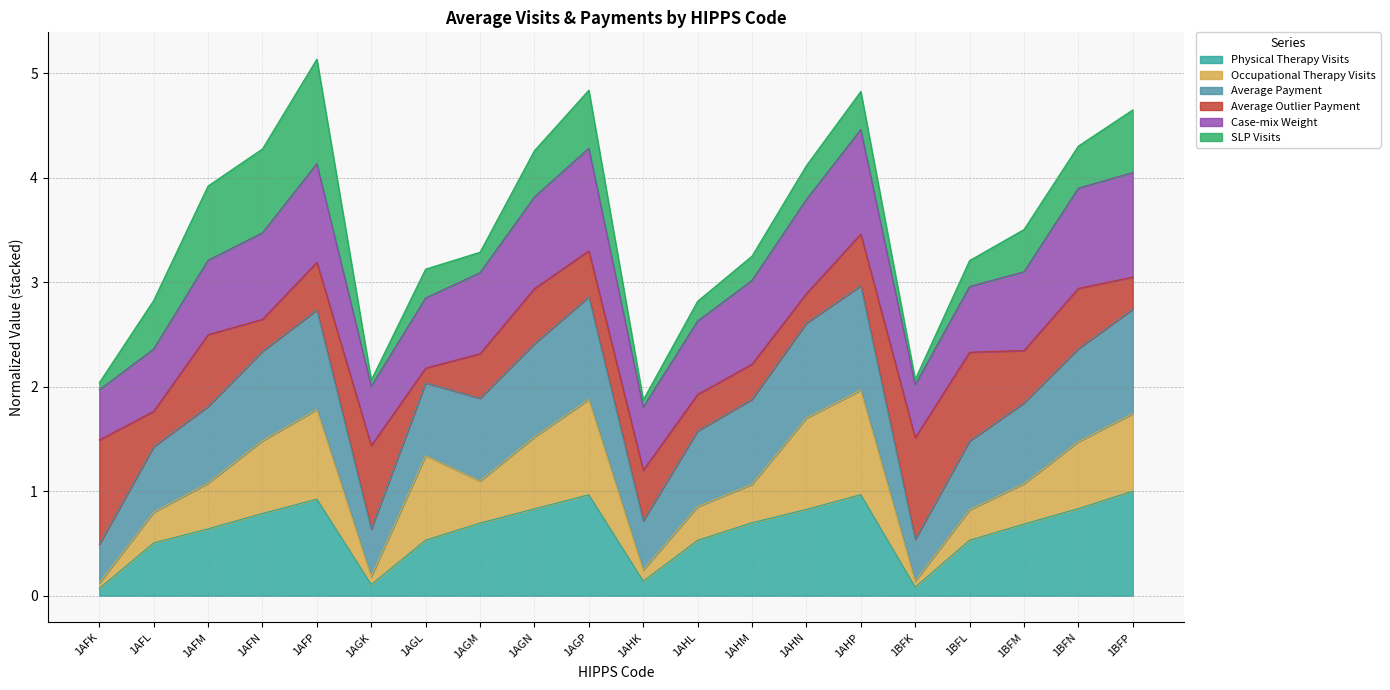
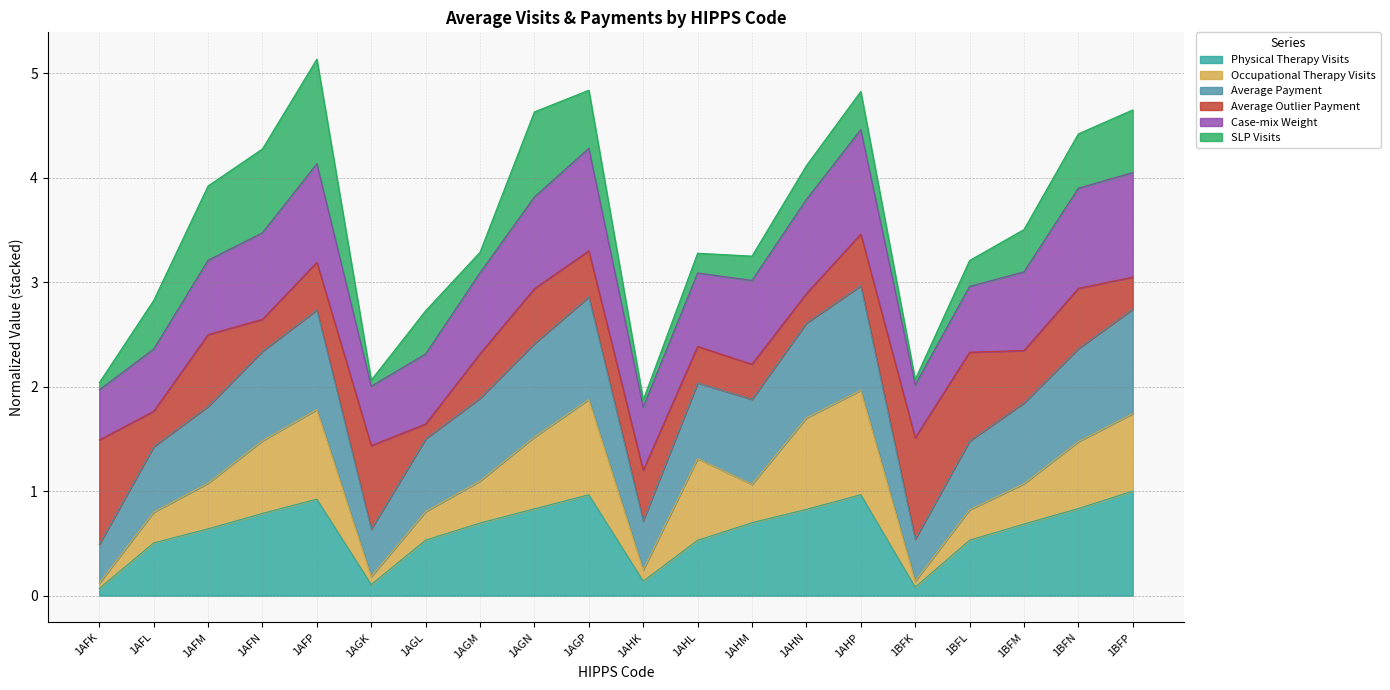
  {
    "Occupational Therapy Visits": {
      "1AFK": 0.05,
      "1AFL": 0.29,
      "1AFM": 0.44,
      "1AFN": 0.70,
      "1AFP": 0.86,
      "1AGK": 0.08,
-     "1AGL": 0.81,
+     "1AGL": 0.27,
      "1AGM": 0.40,
      "1AGN": 0.69,
      "1AGP": 0.91,
      "1AHK": 0.11,
-     "1AHL": 0.32,
+     "1AHL": 0.78,
      "1AHM": 0.37,
      "1AHN": 0.87,
      "1AHP": 1.00,
      "1BFK": 0.06,
      "1BFL": 0.29,
      "1BFM": 0.39,
      "1BFN": 0.64,
      "1BFP": 0.74
    },
    "Average Outlier Payment": {
      "1AFK": 1.00,
      "1AFL": 0.34,
      "1AFM": 0.69,
      "1AFN": 0.31,
      "1AFP": 0.46,
      "1AGK": 0.80,
      "1AGL": 0.14,
      "1AGM": 0.43,
      "1AGN": 0.53,
      "1AGP": 0.44,
      "1AHK": 0.48,
      "1AHL": 0.35,
      "1AHM": 0.34,
      "1AHN": 0.28,
      "1AHP": 0.49,
      "1BFK": 0.97,
      "1BFL": 0.85,
      "1BFM": 0.50,
      "1BFN": 0.58,
      "1BFP": 0.31
    },
    "Case-mix Weight": {
      "1AFK": 0.48,
      "1AFL": 0.60,
      "1AFM": 0.71,
      "1AFN": 0.83,
      "1AFP": 0.94,
      "1AGK": 0.57,
      "1AGL": 0.67,
      "1AGM": 0.77,
      "1AGN": 0.88,
      "1AGP": 0.98,
      "1AHK": 0.60,
      "1AHL": 0.70,
      "1AHM": 0.80,
      "1AHN": 0.90,
      "1AHP": 1.00,
      "1BFK": 0.51,
      "1BFL": 0.63,
      "1BFM": 0.75,
      "1BFN": 0.96,
      "1BFP": 1.00
    },
    "SLP Visits": {
      "1AFK": 0.07,
      "1AFL": 0.46,
      "1AFM": 0.71,
      "1AFN": 0.80,
      "1AFP": 1.00,
      "1AGK": 0.06,
-     "1AGL": 0.28,
+     "1AGL": 0.41,
      "1AGM": 0.20,
-     "1AGN": 0.44,
+     "1AGN": 0.81,
      "1AGP": 0.56,
      "1AHK": 0.07,
      "1AHL": 0.19,
      "1AHM": 0.23,
      "1AHN": 0.32,
      "1AHP": 0.36,
      "1BFK": 0.05,
      "1BFL": 0.25,
      "1BFM": 0.40,
-     "1BFN": 0.40,
+     "1BFN": 0.52,
      "1BFP": 0.60
    }
  }
